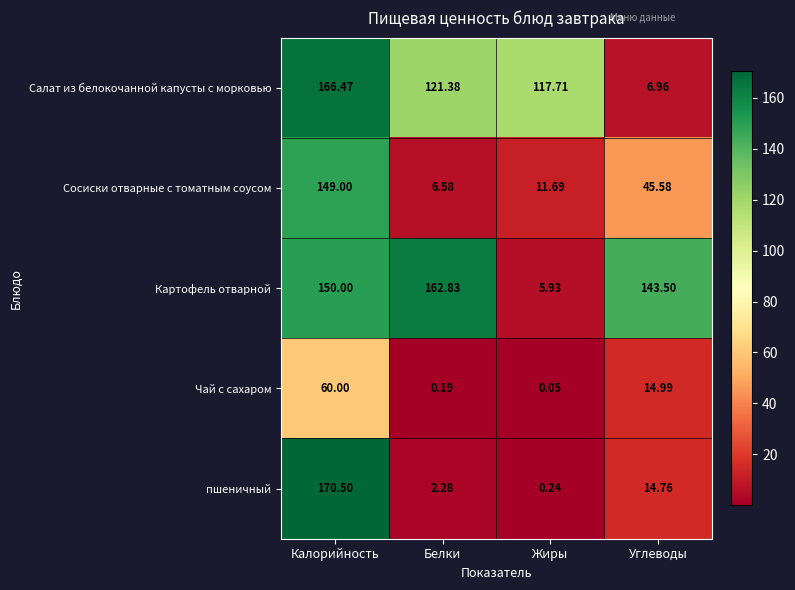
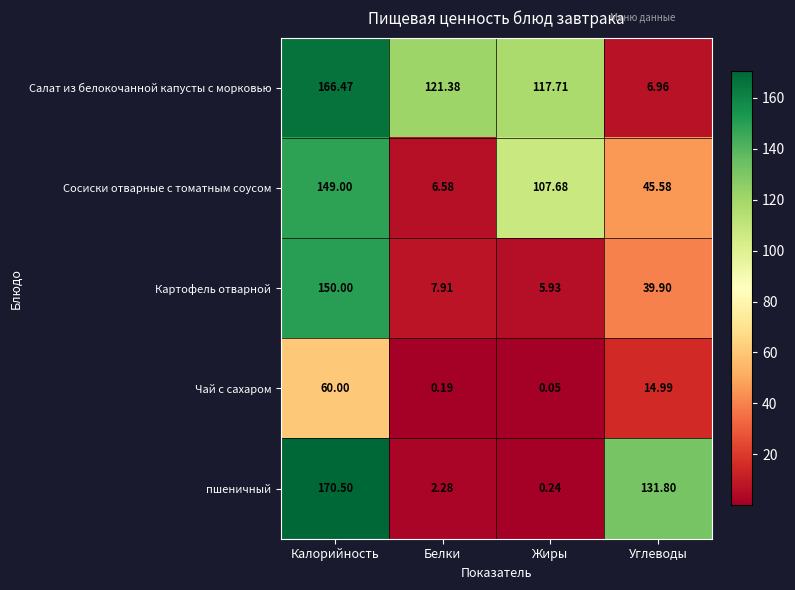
  {
    "Салат из белокочанной капусты с морковью": {
      "Калорийность": 166.47,
      "Белки": 121.38,
      "Жиры": 117.71,
      "Углеводы": 6.96
    },
    "Сосиски отварные с томатным соусом": {
      "Калорийность": 149.00,
      "Белки": 6.58,
-     "Жиры": 11.69,
+     "Жиры": 107.68,
      "Углеводы": 45.58
    },
    "Картофель отварной": {
      "Калорийность": 150.00,
-     "Белки": 162.83,
+     "Белки": 7.91,
      "Жиры": 5.93,
-     "Углеводы": 143.50
+     "Углеводы": 39.90
    },
    "Чай с сахаром": {
      "Калорийность": 60.00,
      "Белки": 0.19,
      "Жиры": 0.05,
      "Углеводы": 14.99
    },
    "пшеничный": {
      "Калорийность": 170.50,
      "Белки": 2.28,
      "Жиры": 0.24,
-     "Углеводы": 14.76
+     "Углеводы": 131.80
    }
  }
